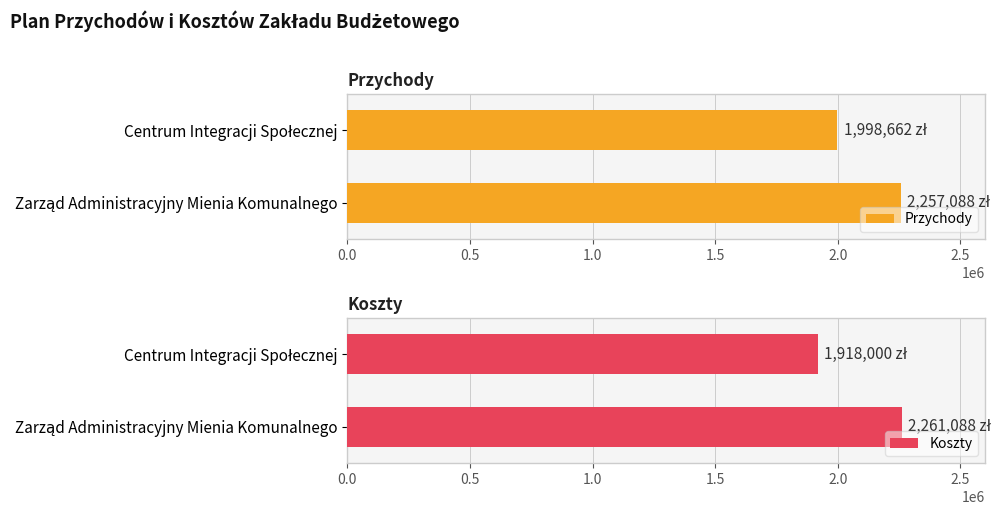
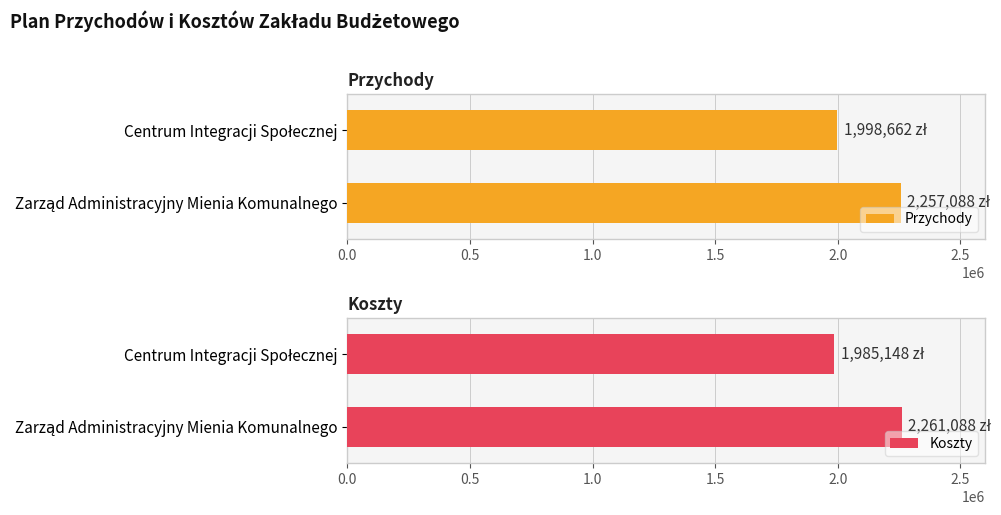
  {
    "Przychody": {
      "Centrum Integracji Społecznej": "1,998,662"
    },
    "Koszty": {
-     "Centrum Integracji Społecznej": "1,918,000"
+     "Centrum Integracji Społecznej": "1,985,148"
    }
  }
